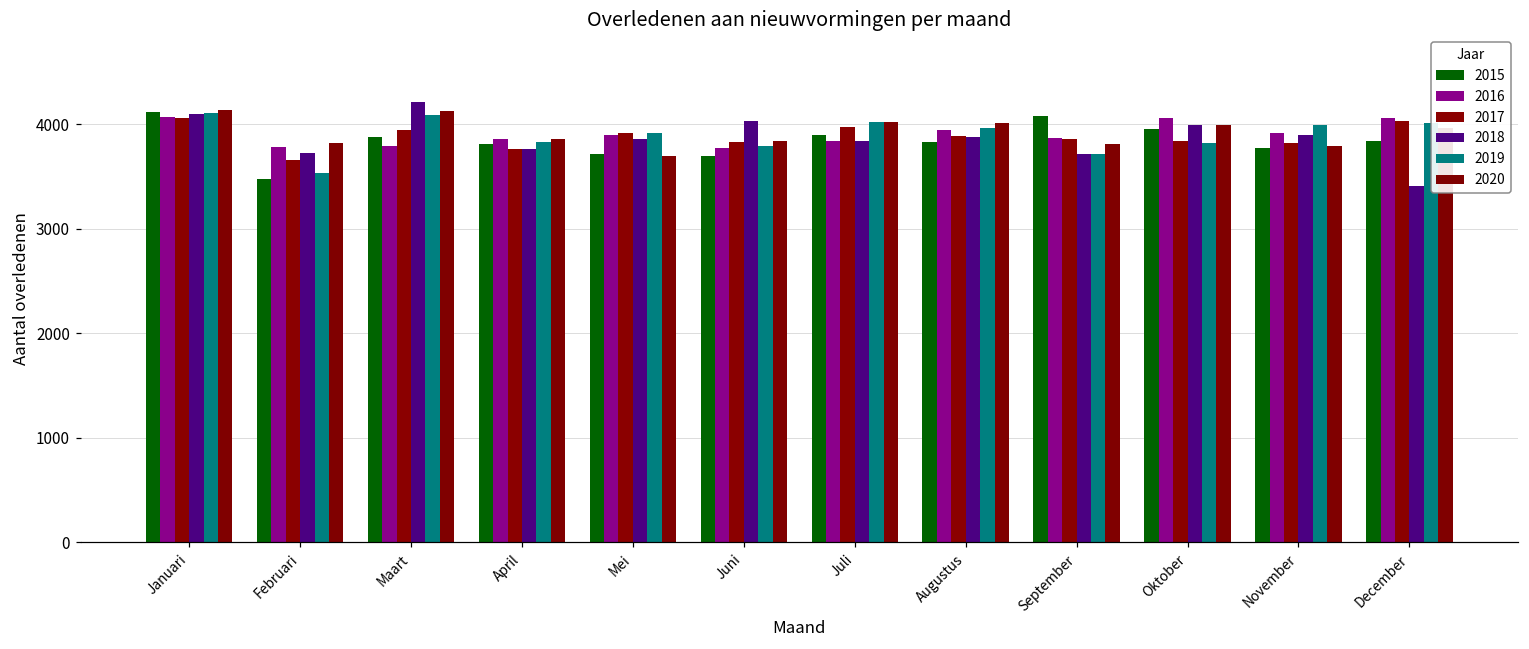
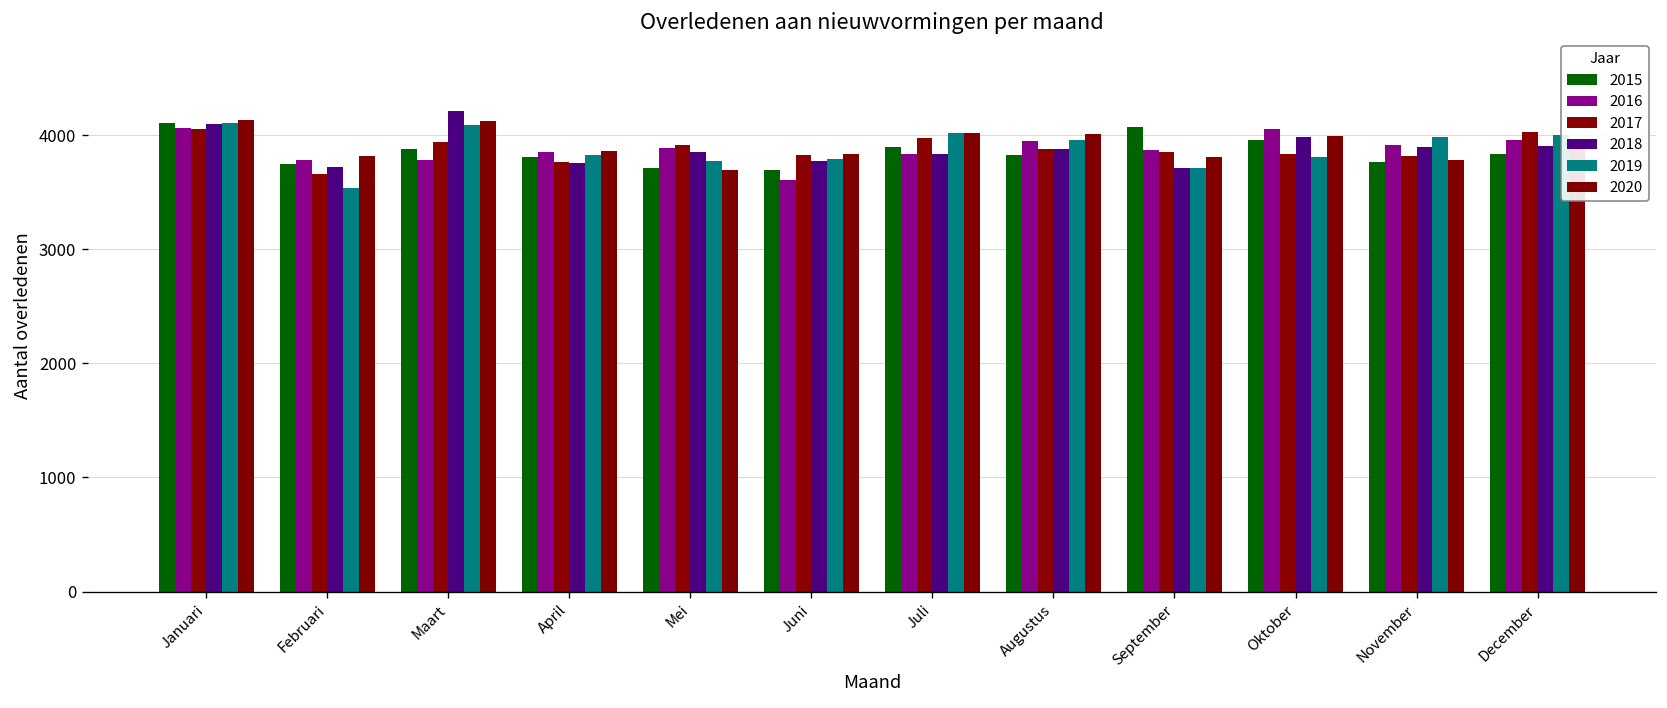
  {
    "2015": {
      "Januari": 4100,
-     "Februari": 3500,
+     "Februari": 3800,
      "Maart": 3900,
      "April": 3800,
      "Mei": 3700,
      "Juni": 3700,
      "Juli": 3900,
      "Augustus": 3800,
      "September": 4100,
      "Oktober": 4000,
      "November": 3800,
      "December": 3800
    },
    "2016": {
      "Januari": 4100,
      "Februari": 3800,
      "Maart": 3800,
      "April": 3900,
      "Mei": 3900,
-     "Juni": 3800,
+     "Juni": 3600,
      "Juli": 3800,
      "Augustus": 3900,
      "September": 3900,
      "Oktober": 4100,
      "November": 3900,
-     "December": 4100
+     "December": 4000
    },
    "2018": {
      "Januari": 4100,
      "Februari": 3700,
      "Maart": 4200,
      "April": 3800,
      "Mei": 3900,
-     "Juni": 4000,
+     "Juni": 3800,
      "Juli": 3800,
      "Augustus": 3900,
      "September": 3700,
      "Oktober": 4000,
      "November": 3900,
-     "December": 3400
+     "December": 3900
    },
    "2019": {
      "Januari": 4100,
      "Februari": 3500,
      "Maart": 4100,
      "April": 3800,
-     "Mei": 3900,
+     "Mei": 3800,
      "Juni": 3800,
      "Juli": 4000,
      "Augustus": 4000,
      "September": 3700,
      "Oktober": 3800,
      "November": 4000
    }
  }
